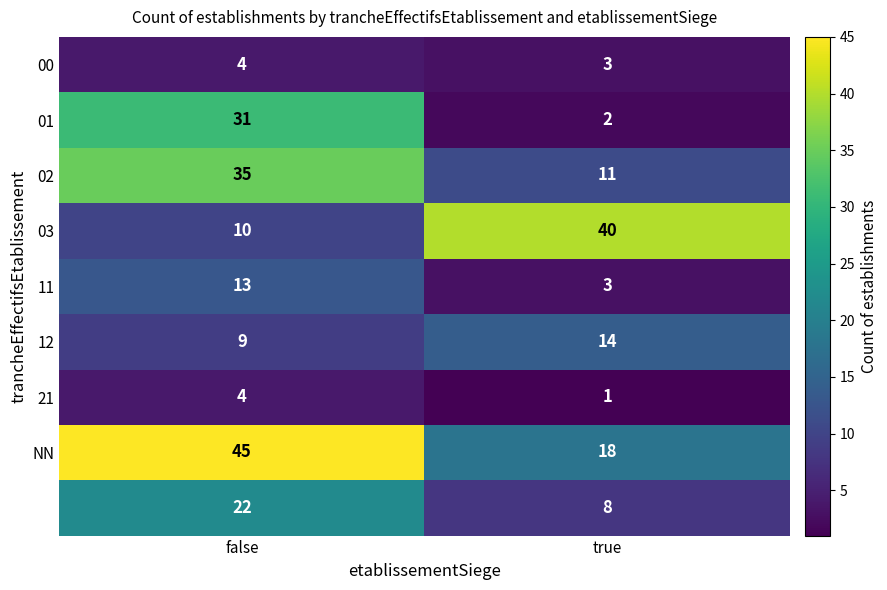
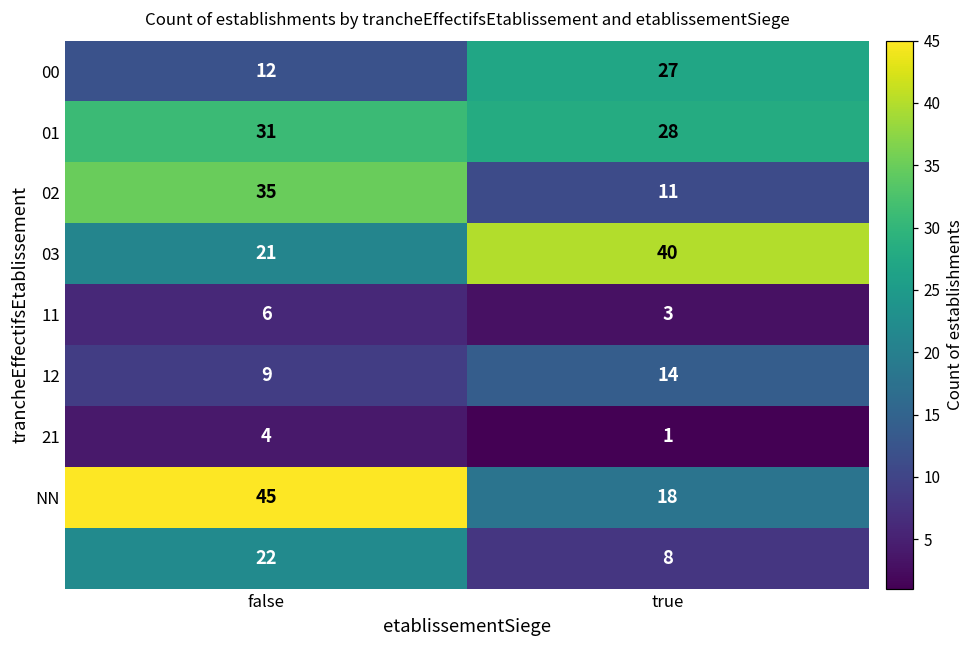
  {
    "00": {
-     "false": 4,
-     "true": 3
+     "false": 12,
+     "true": 27
    },
    "01": {
      "false": 31,
-     "true": 2
+     "true": 28
    },
    "02": {
      "false": 35,
      "true": 11
    },
    "03": {
-     "false": 10,
+     "false": 21,
      "true": 40
    },
    "11": {
-     "false": 13,
+     "false": 6,
      "true": 3
    },
    "12": {
      "false": 9,
      "true": 14
    },
    "21": {
      "false": 4,
      "true": 1
    },
    "NN": {
      "false": 45,
      "true": 18
    }
  }
